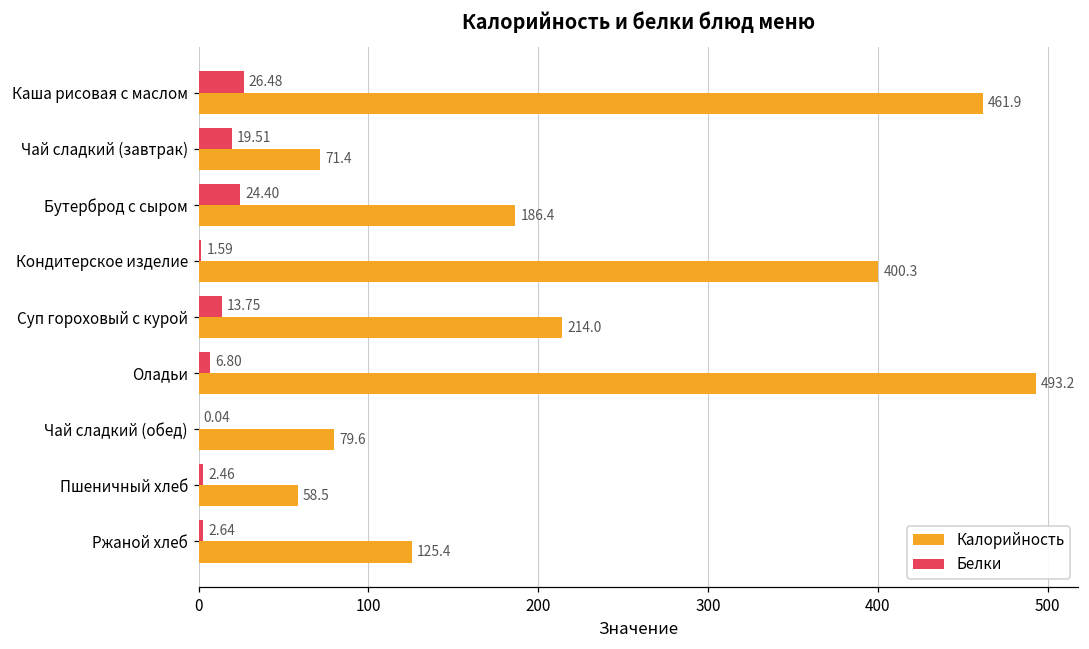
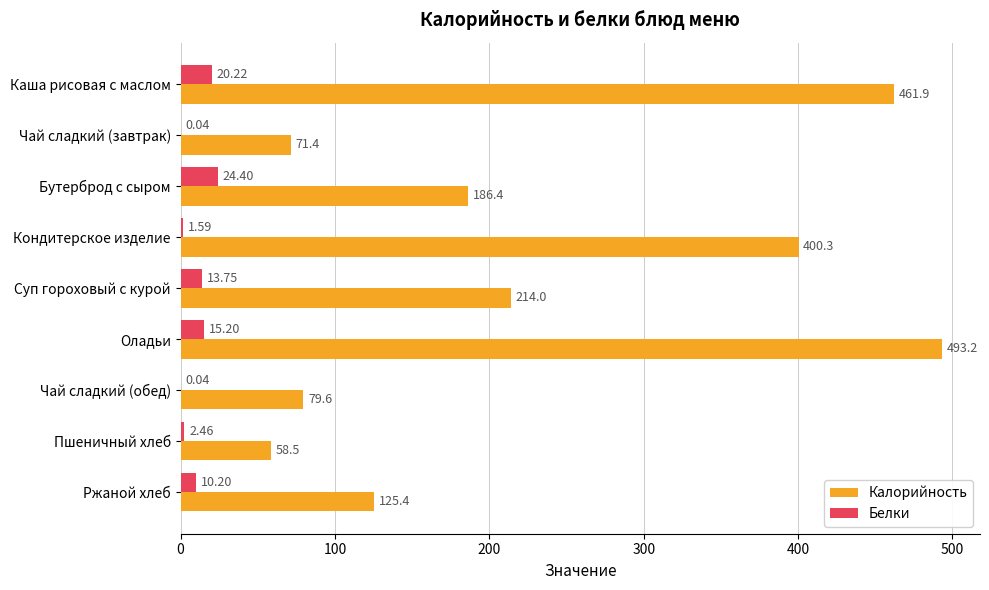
  {
    "Калорийность": {
      "Каша рисовая с маслом": 461.9,
      "Чай сладкий (завтрак)": 71.4,
      "Бутерброд с сыром": 186.4,
      "Кондитерское изделие": 400.3,
      "Суп гороховый с курой": 214.0,
      "Оладьи": 493.2,
      "Чай сладкий (обед)": 79.6,
      "Пшеничный хлеб": 58.5,
      "Ржаной хлеб": 125.4
    },
    "Белки": {
-     "Каша рисовая с маслом": 26.48,
-     "Чай сладкий (завтрак)": 19.51,
+     "Каша рисовая с маслом": 20.22,
+     "Чай сладкий (завтрак)": 0.04,
      "Бутерброд с сыром": 24.40,
      "Кондитерское изделие": 1.59,
      "Суп гороховый с курой": 13.75,
-     "Оладьи": 6.80,
+     "Оладьи": 15.20,
      "Чай сладкий (обед)": 0.04,
      "Пшеничный хлеб": 2.46,
-     "Ржаной хлеб": 2.64
+     "Ржаной хлеб": 10.20
    }
  }
